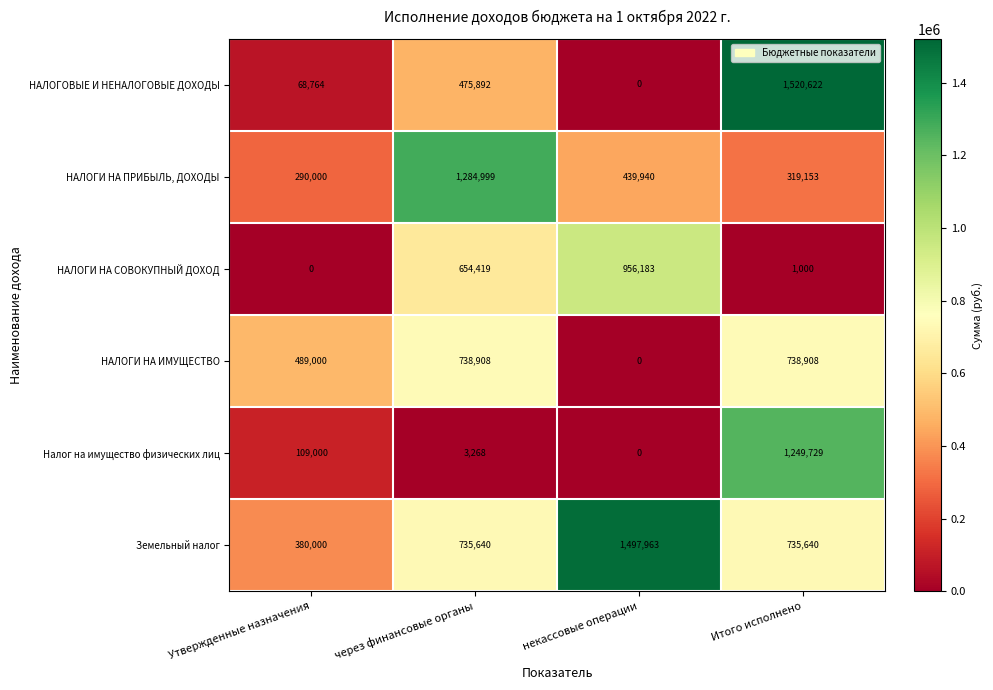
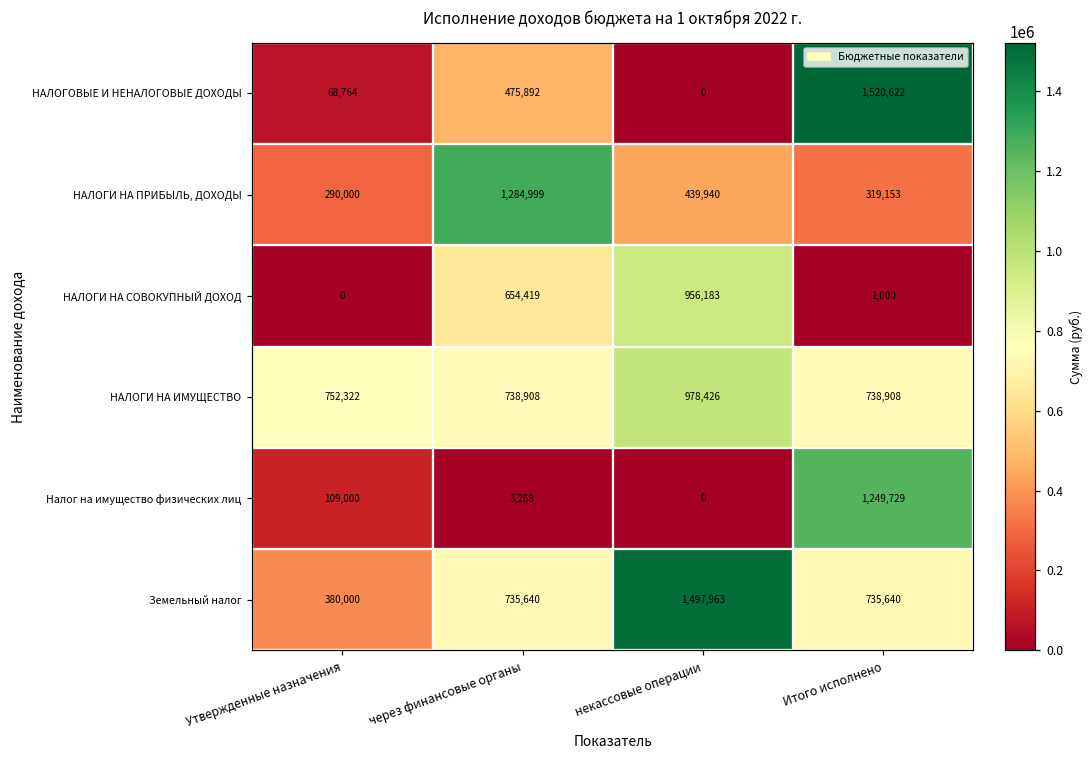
  {
    "НАЛОГОВЫЕ И НЕНАЛОГОВЫЕ ДОХОДЫ": {
      "Утвержденные назначения": "68,764",
      "через финансовые органы": "475,892",
      "некассовые операции": "0",
      "Итого исполнено": "1,520,622"
    },
    "НАЛОГИ НА ПРИБЫЛЬ, ДОХОДЫ": {
      "Утвержденные назначения": "290,000",
      "через финансовые органы": "1,284,999",
      "некассовые операции": "439,940",
      "Итого исполнено": "319,153"
    },
    "НАЛОГИ НА СОВОКУПНЫЙ ДОХОД": {
      "Утвержденные назначения": "0",
      "через финансовые органы": "654,419",
      "некассовые операции": "956,183",
      "Итого исполнено": "1,000"
    },
    "НАЛОГИ НА ИМУЩЕСТВО": {
-     "Утвержденные назначения": "489,000",
+     "Утвержденные назначения": "752,322",
      "через финансовые органы": "738,908",
-     "некассовые операции": "0",
+     "некассовые операции": "978,426",
      "Итого исполнено": "738,908"
    },
    "Налог на имущество физических лиц": {
      "Утвержденные назначения": "109,000",
      "через финансовые органы": "3,268",
      "некассовые операции": "0",
      "Итого исполнено": "1,249,729"
    },
    "Земельный налог": {
      "Утвержденные назначения": "380,000",
      "через финансовые органы": "735,640",
      "некассовые операции": "1,497,963",
      "Итого исполнено": "735,640"
    }
  }
